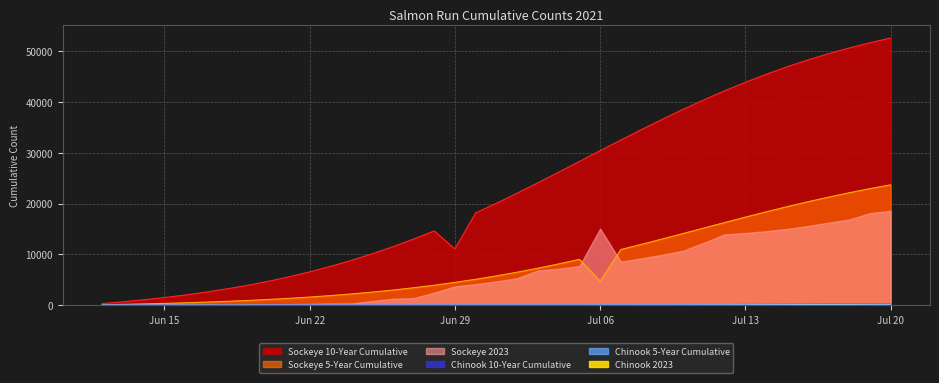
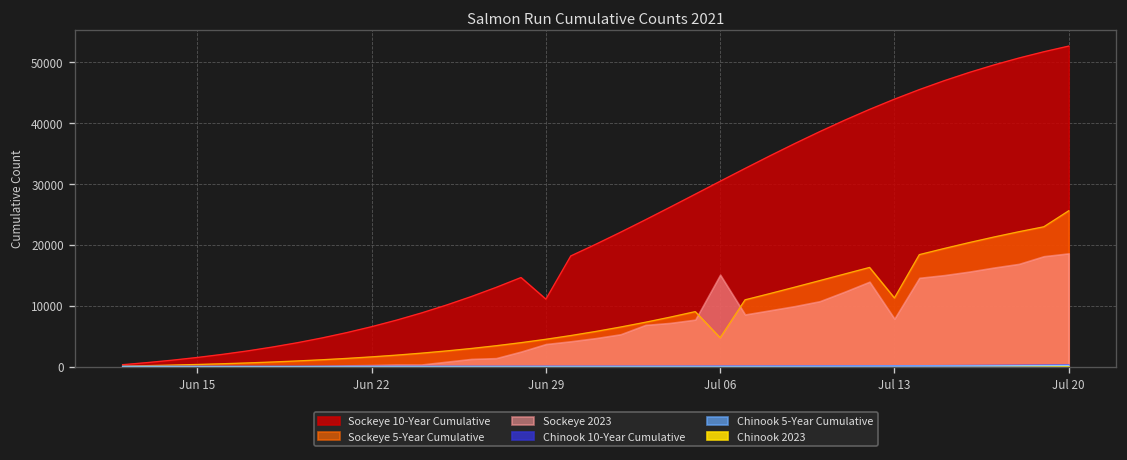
  {
    "Sockeye 10-Year Cumulative": {
      "Jun 15": 1000,
      "Jun 22": 7000,
      "Jun 29": 11000,
      "Jul 06": 30000,
      "Jul 13": 44000,
      "Jul 20": 53000
    },
    "Sockeye 5-Year Cumulative": {
      "Jun 22": 2000,
      "Jun 29": 4000,
      "Jul 06": 5000,
-     "Jul 13": 17000,
-     "Jul 20": 24000
+     "Jul 13": 11000,
+     "Jul 20": 26000
    },
    "Sockeye 2023": {
      "Jun 29": 4000,
      "Jul 06": 15000,
-     "Jul 13": 14000,
+     "Jul 13": 8000,
      "Jul 20": 19000
    }
  }
